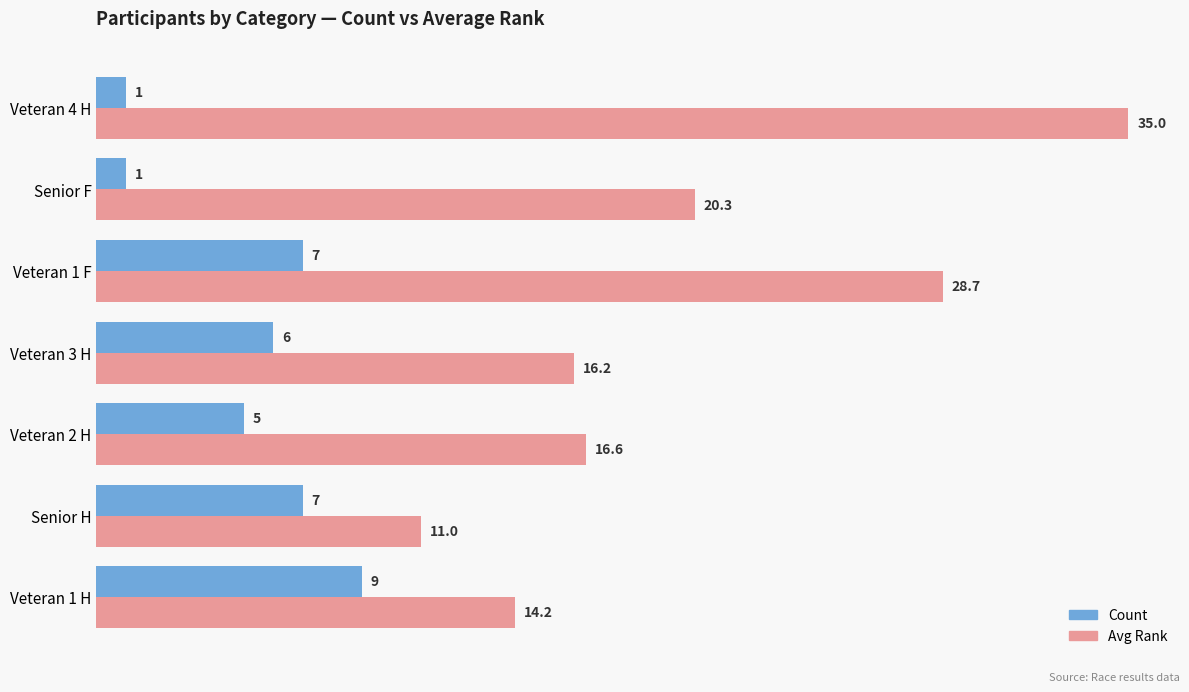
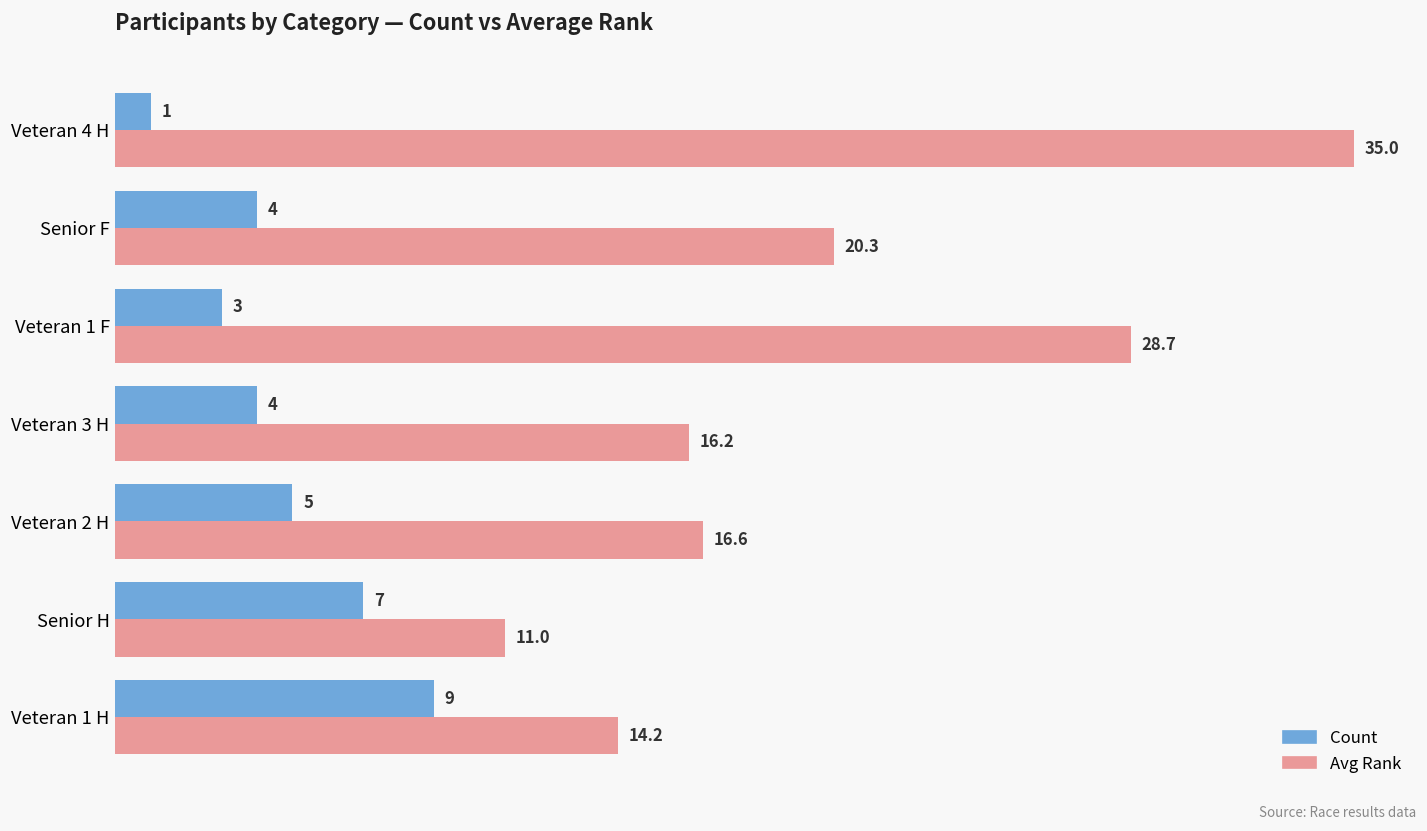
  {
    "Count": {
      "Veteran 4 H": 1,
-     "Senior F": 1,
-     "Veteran 1 F": 7,
-     "Veteran 3 H": 6,
+     "Senior F": 4,
+     "Veteran 1 F": 3,
+     "Veteran 3 H": 4,
      "Veteran 2 H": 5,
      "Senior H": 7,
      "Veteran 1 H": 9
    },
    "Avg Rank": {
      "Veteran 4 H": 35.0,
      "Senior F": 20.3,
      "Veteran 1 F": 28.7,
      "Veteran 3 H": 16.2,
      "Veteran 2 H": 16.6,
      "Senior H": 11.0,
      "Veteran 1 H": 14.2
    }
  }
